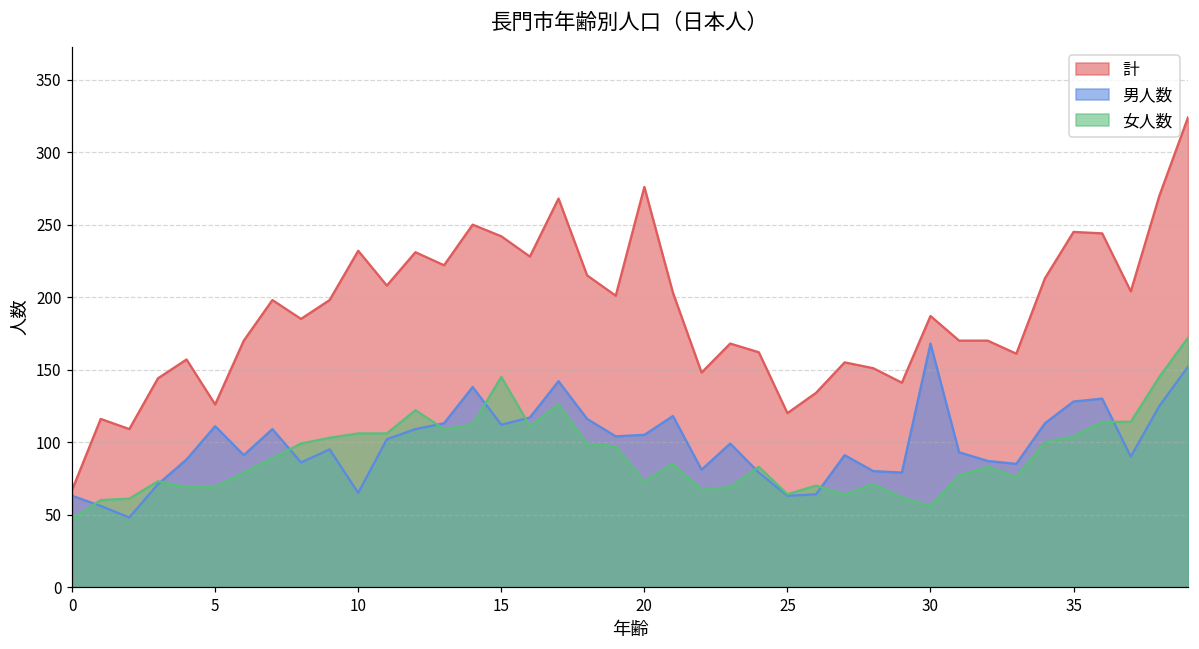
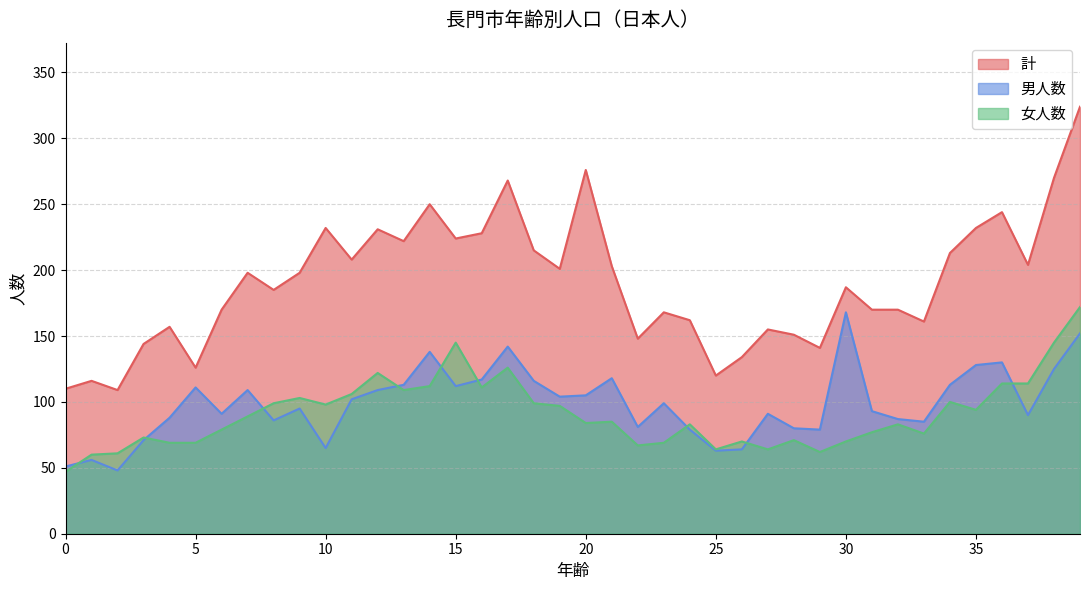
  {
    "計": {
-     "0": 67,
+     "0": 110,
      "5": 126,
      "10": 232,
-     "15": 242,
+     "15": 224,
      "20": 276,
      "25": 120,
      "30": 187,
-     "35": 245
+     "35": 232
    },
    "男人数": {
-     "0": 63,
+     "0": 51,
      "5": 111,
      "10": 65,
      "15": 112,
      "20": 105,
      "30": 168,
      "35": 128
    },
    "女人数": {
      "0": 47,
      "5": 69,
-     "10": 106,
+     "10": 98,
      "15": 145,
-     "20": 73,
-     "30": 56,
-     "35": 104
+     "20": 84,
+     "30": 70,
+     "35": 94
    }
  }
